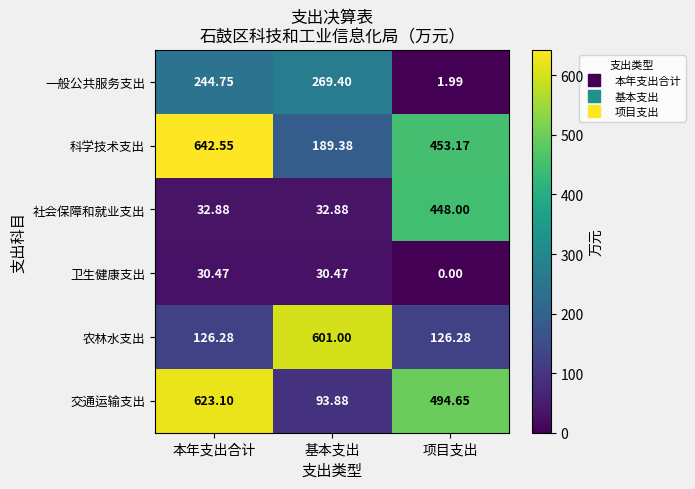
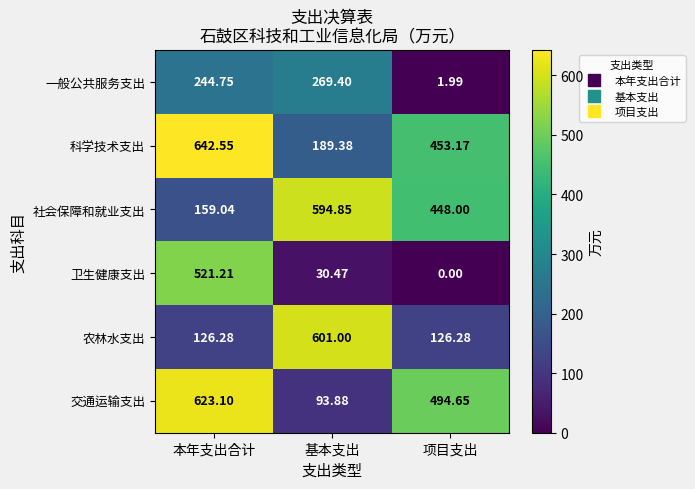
  {
    "一般公共服务支出": {
      "本年支出合计": 244.75,
      "基本支出": 269.40,
      "项目支出": 1.99
    },
    "科学技术支出": {
      "本年支出合计": 642.55,
      "基本支出": 189.38,
      "项目支出": 453.17
    },
    "社会保障和就业支出": {
-     "本年支出合计": 32.88,
-     "基本支出": 32.88,
+     "本年支出合计": 159.04,
+     "基本支出": 594.85,
      "项目支出": 448.00
    },
    "卫生健康支出": {
-     "本年支出合计": 30.47,
+     "本年支出合计": 521.21,
      "基本支出": 30.47,
      "项目支出": 0.00
    },
    "农林水支出": {
      "本年支出合计": 126.28,
      "基本支出": 601.00,
      "项目支出": 126.28
    },
    "交通运输支出": {
      "本年支出合计": 623.10,
      "基本支出": 93.88,
      "项目支出": 494.65
    }
  }
